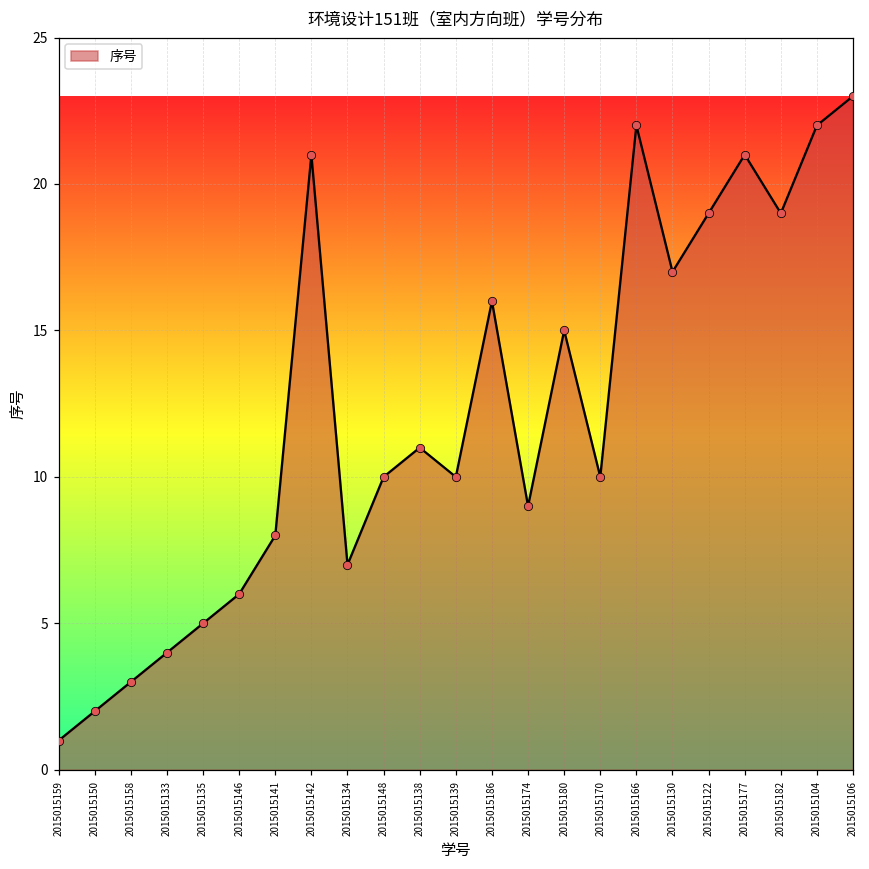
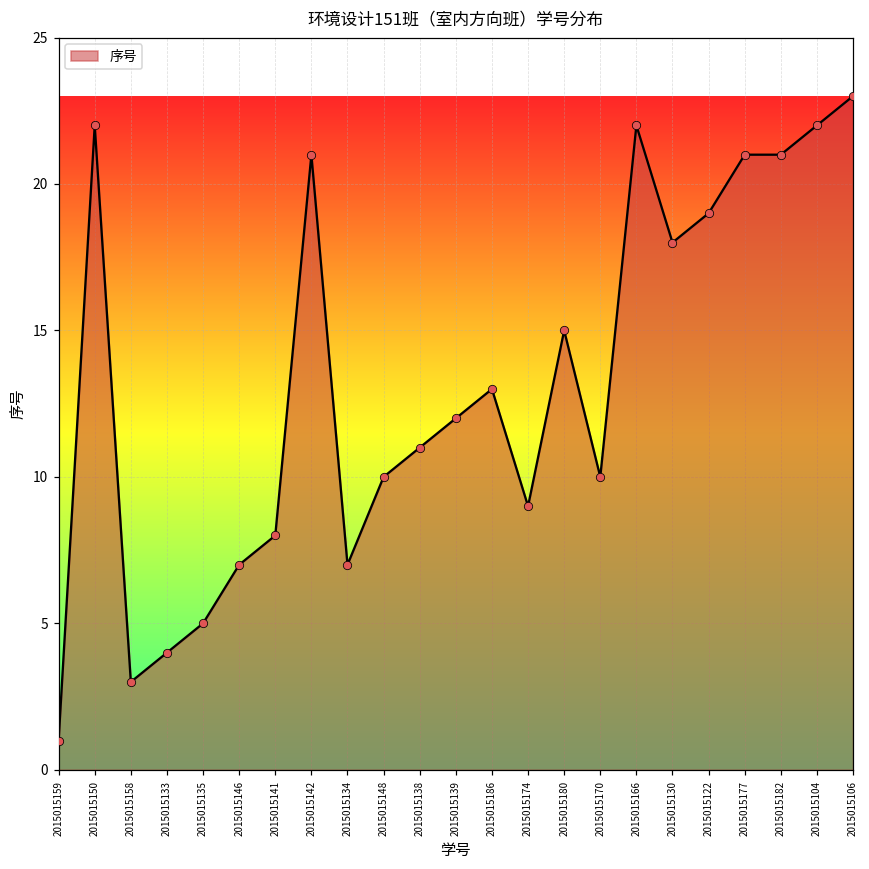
  {
    "2015015159": 1,
-   "2015015150": 2,
+   "2015015150": 22,
    "2015015158": 3,
    "2015015133": 4,
    "2015015135": 5,
-   "2015015146": 6,
+   "2015015146": 7,
    "2015015141": 8,
    "2015015142": 21,
    "2015015134": 7,
    "2015015148": 10,
    "2015015138": 11,
-   "2015015139": 10,
-   "2015015186": 16,
+   "2015015139": 12,
+   "2015015186": 13,
    "2015015174": 9,
    "2015015180": 15,
    "2015015170": 10,
    "2015015166": 22,
-   "2015015130": 17,
+   "2015015130": 18,
    "2015015122": 19,
    "2015015177": 21,
-   "2015015182": 19,
+   "2015015182": 21,
    "2015015104": 22,
    "2015015106": 23
  }
